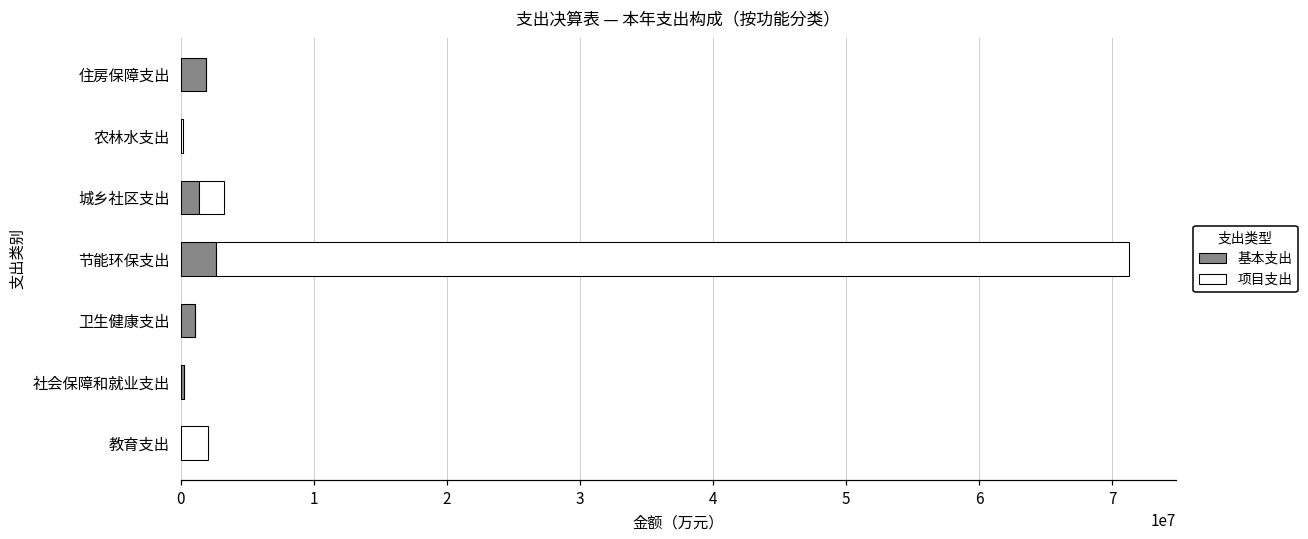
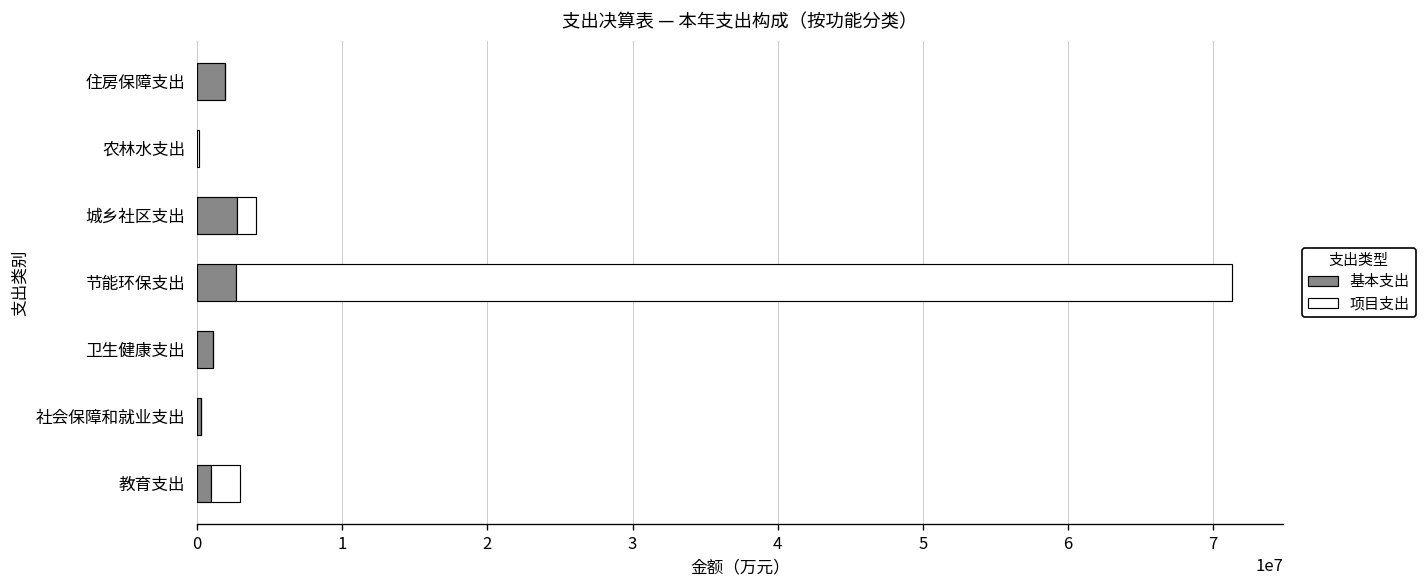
  {
    "基本支出": {
      "住房保障支出": 1900000,
      "农林水支出": 0,
-     "城乡社区支出": 1400000,
+     "城乡社区支出": 2800000,
      "节能环保支出": 2700000,
      "卫生健康支出": 1100000,
      "社会保障和就业支出": 300000,
-     "教育支出": 0
+     "教育支出": 1000000
    },
    "项目支出": {
      "住房保障支出": 0,
-     "城乡社区支出": 1900000,
+     "城乡社区支出": 1300000,
      "节能环保支出": 68600000,
      "卫生健康支出": 0,
      "社会保障和就业支出": 0,
      "教育支出": 2000000
    }
  }
